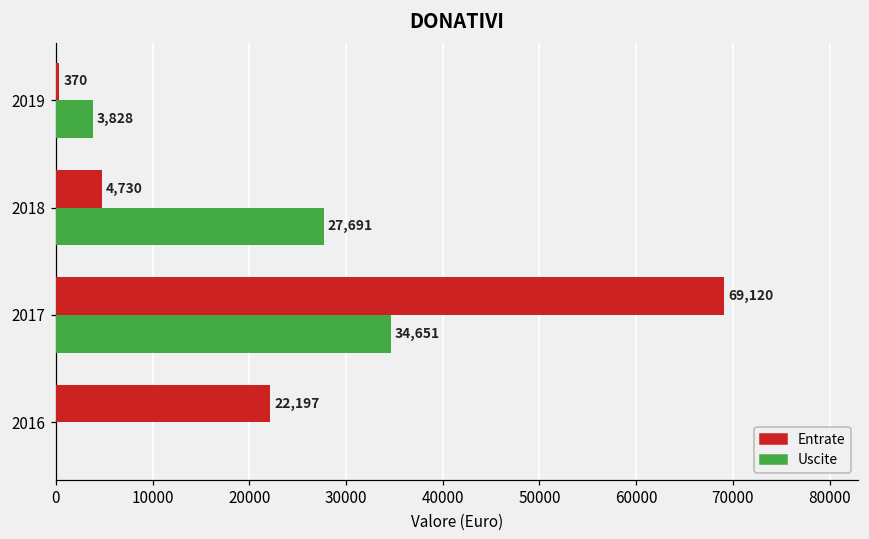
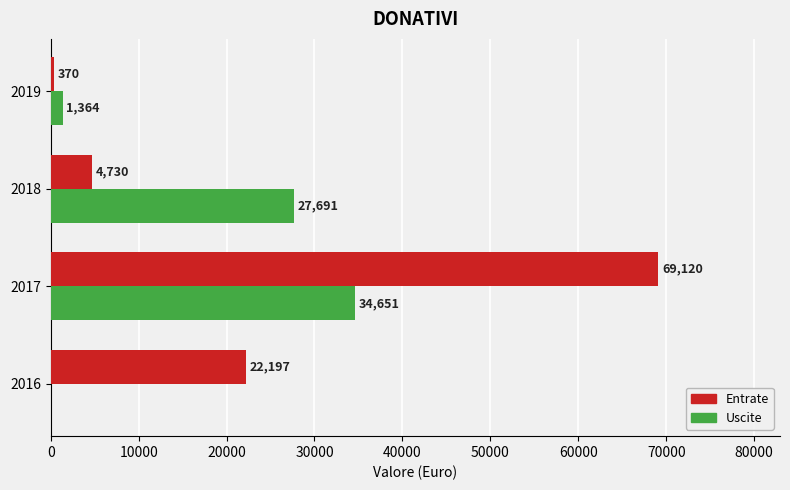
  {
    "Entrate": {
      "2019": "370",
      "2018": "4,730",
      "2017": "69,120",
      "2016": "22,197"
    },
    "Uscite": {
-     "2019": "3,828",
+     "2019": "1,364",
      "2018": "27,691",
      "2017": "34,651"
    }
  }
